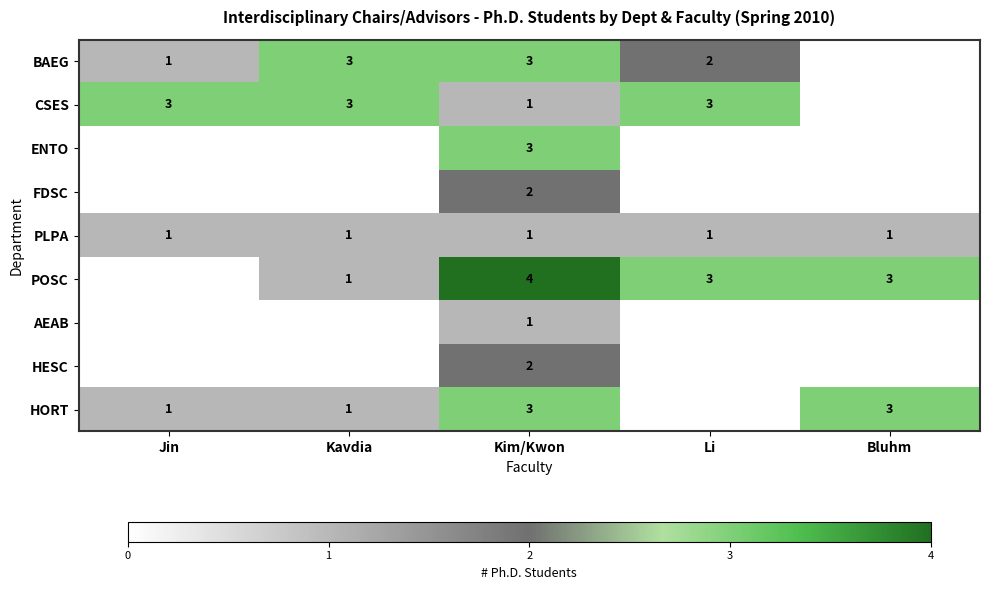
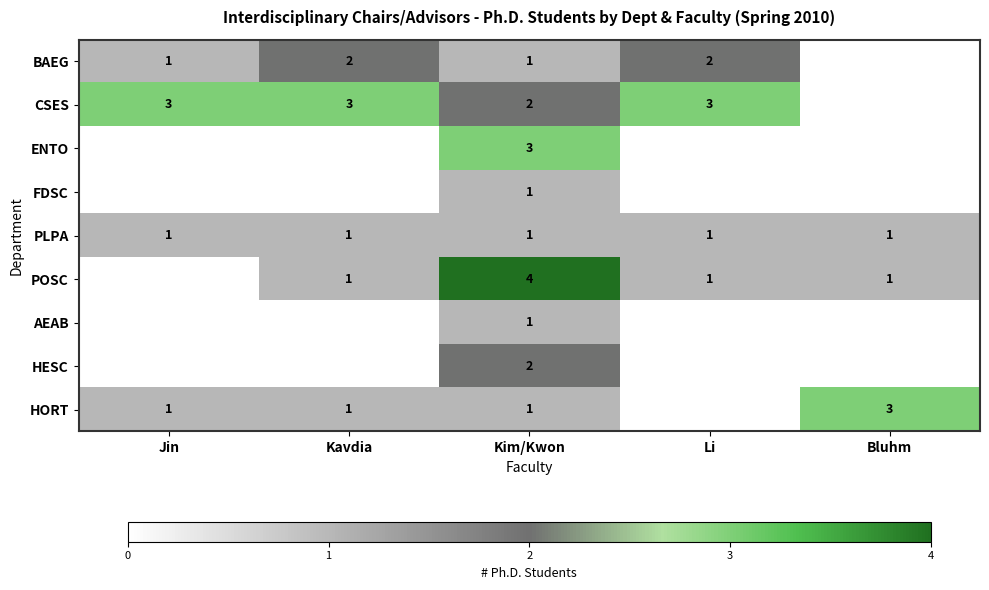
  {
    "BAEG": {
      "Jin": 1,
-     "Kavdia": 3,
-     "Kim/Kwon": 3,
+     "Kavdia": 2,
+     "Kim/Kwon": 1,
      "Li": 2
    },
    "CSES": {
      "Jin": 3,
      "Kavdia": 3,
-     "Kim/Kwon": 1,
+     "Kim/Kwon": 2,
      "Li": 3
    },
    "ENTO": {
      "Kim/Kwon": 3
    },
    "FDSC": {
-     "Kim/Kwon": 2
+     "Kim/Kwon": 1
    },
    "PLPA": {
      "Jin": 1,
      "Kavdia": 1,
      "Kim/Kwon": 1,
      "Li": 1,
      "Bluhm": 1
    },
    "POSC": {
      "Kavdia": 1,
      "Kim/Kwon": 4,
-     "Li": 3,
-     "Bluhm": 3
+     "Li": 1,
+     "Bluhm": 1
    },
    "AEAB": {
      "Kim/Kwon": 1
    },
    "HESC": {
      "Kim/Kwon": 2
    },
    "HORT": {
      "Jin": 1,
      "Kavdia": 1,
-     "Kim/Kwon": 3,
+     "Kim/Kwon": 1,
      "Bluhm": 3
    }
  }
